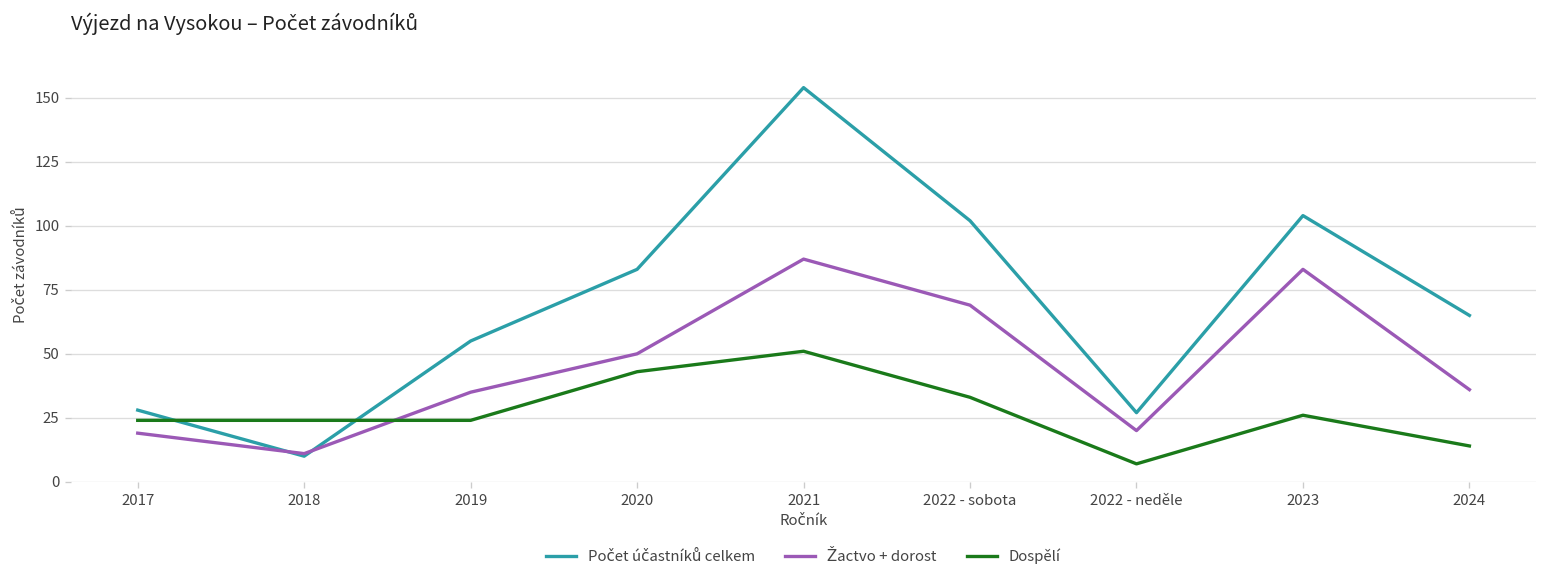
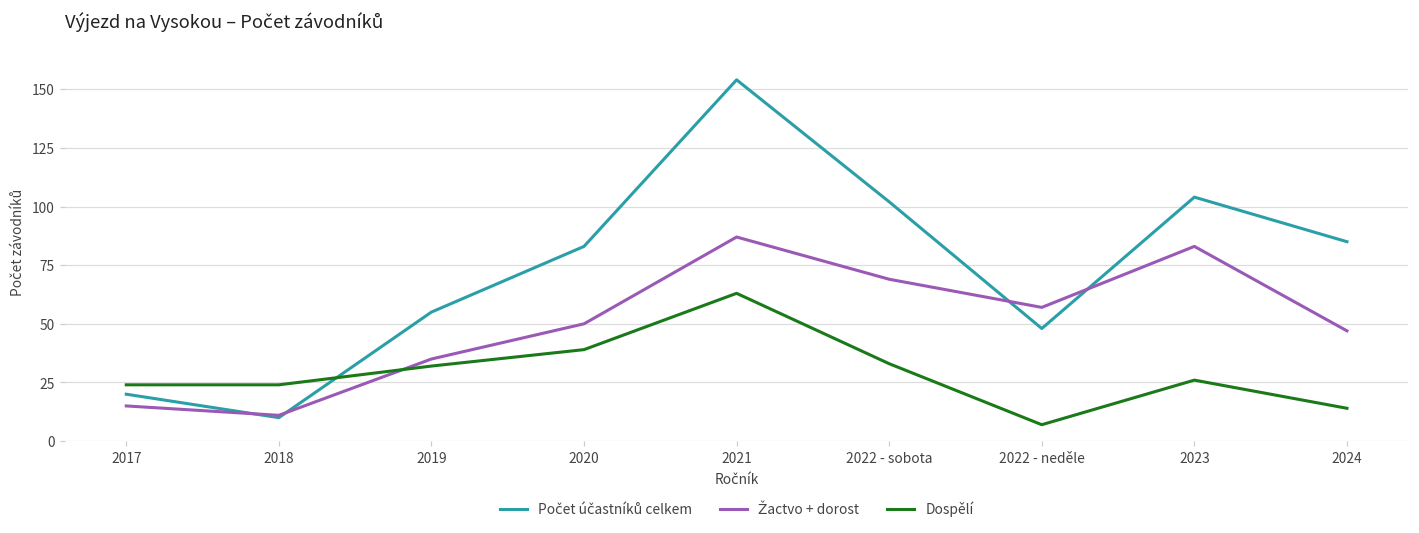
  {
    "Počet účastníků celkem": {
-     "2017": 28,
+     "2017": 20,
      "2019": 55,
      "2020": 83,
      "2021": 154,
      "2022 - sobota": 102,
-     "2022 - neděle": 27,
+     "2022 - neděle": 48,
      "2023": 104,
-     "2024": 65
+     "2024": 85
    },
    "Žactvo + dorost": {
-     "2017": 19,
+     "2017": 15,
      "2019": 35,
      "2020": 50,
      "2021": 87,
      "2022 - sobota": 69,
-     "2022 - neděle": 20,
+     "2022 - neděle": 57,
      "2023": 83,
-     "2024": 36
+     "2024": 47
    },
    "Dospělí": {
      "2017": 24,
      "2018": 24,
-     "2019": 24,
-     "2020": 43,
-     "2021": 51,
+     "2019": 32,
+     "2020": 39,
+     "2021": 63,
      "2022 - sobota": 33,
      "2022 - neděle": 7,
      "2023": 26,
      "2024": 14
    }
  }
